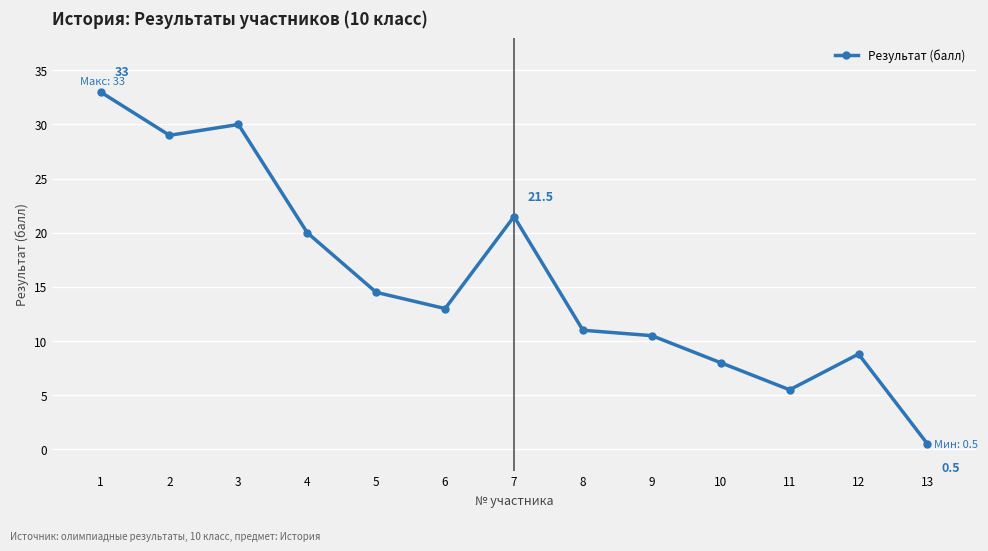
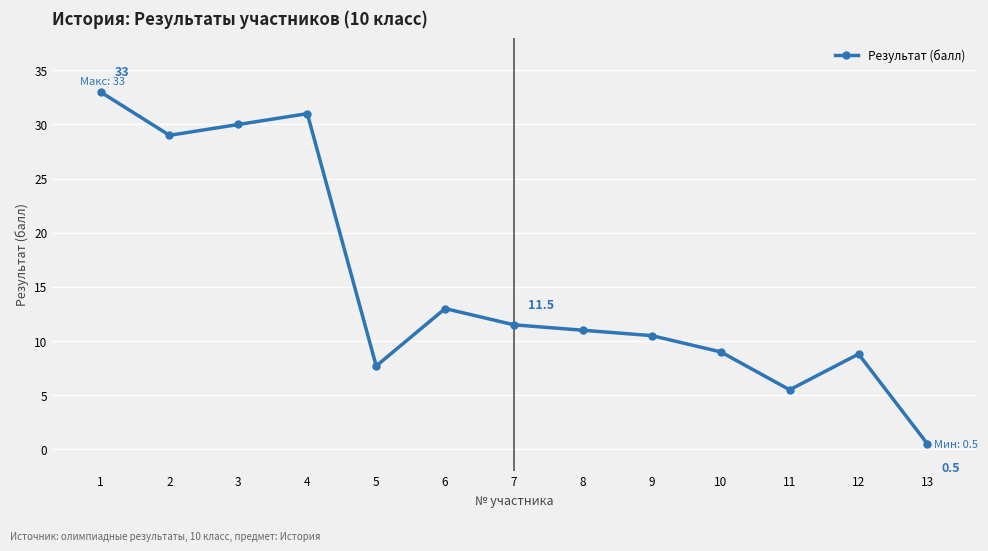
  {
    "1": 33,
-   "4": 20,
-   "5": 14.5,
-   "7": 21.5,
-   "10": 8,
+   "4": 31,
+   "5": 7.7,
+   "7": 11.5,
+   "10": 9,
    "13": 0.5
  }
